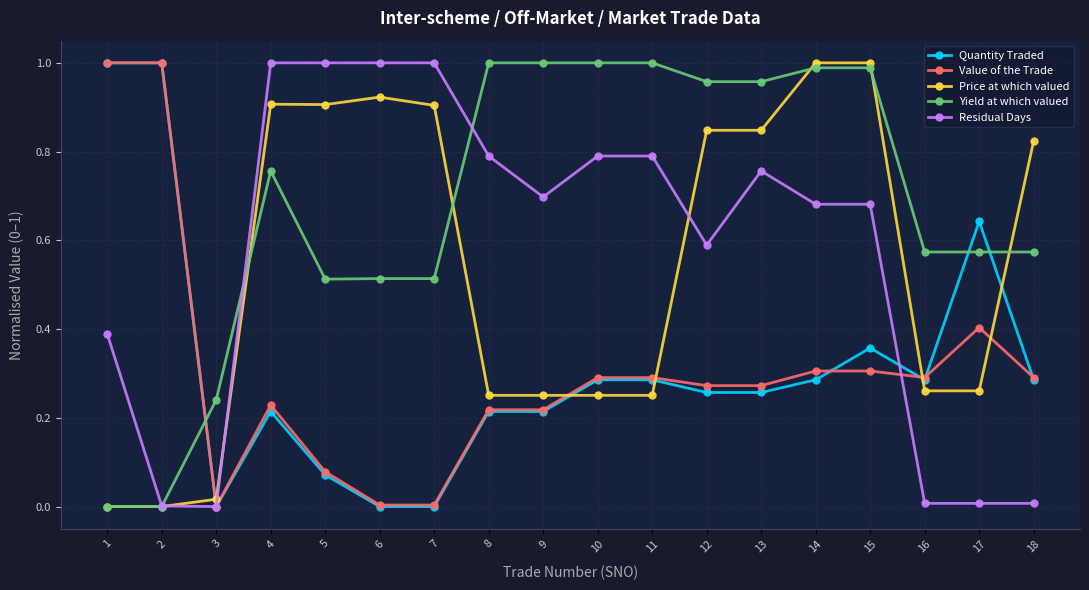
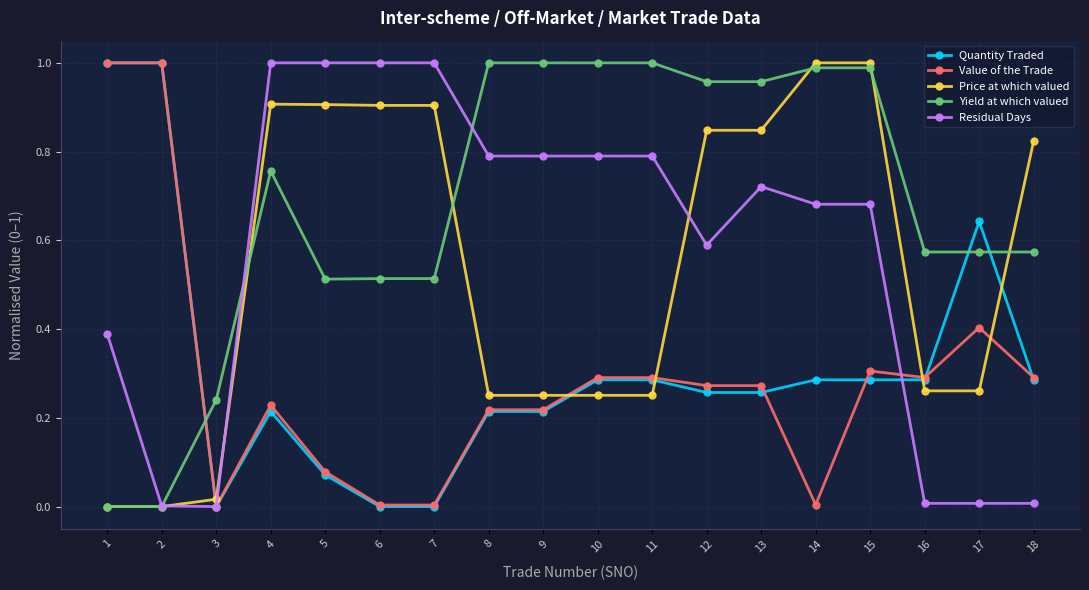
  {
    "Quantity Traded": {
      "4": 0.21,
      "5": 0.07,
      "12": 0.26,
      "13": 0.26,
      "14": 0.29,
-     "15": 0.36,
+     "15": 0.29,
      "17": 0.64
    },
    "Value of the Trade": {
      "4": 0.23,
      "5": 0.08,
      "12": 0.27,
      "13": 0.27,
-     "14": 0.31,
+     "14": 0.00,
      "15": 0.31,
      "17": 0.40
    },
    "Price at which valued": {
      "3": 0.02,
      "4": 0.91,
      "5": 0.91,
-     "6": 0.92,
+     "6": 0.90,
      "7": 0.90,
      "8": 0.25,
      "9": 0.25,
      "10": 0.25,
      "11": 0.25,
      "12": 0.85,
      "13": 0.85,
      "14": 1.00,
      "15": 1.00,
      "16": 0.26,
      "17": 0.26,
      "18": 0.82
    },
    "Yield at which valued": {
      "3": 0.24,
      "4": 0.76,
      "5": 0.51,
      "6": 0.51,
      "7": 0.51,
      "8": 1.00,
      "9": 1.00,
      "10": 1.00,
      "11": 1.00,
      "12": 0.96,
      "13": 0.96,
      "14": 0.99,
      "15": 0.99,
      "16": 0.57,
      "17": 0.57,
      "18": 0.57
    },
    "Residual Days": {
      "1": 0.39,
      "4": 1.00,
      "5": 1.00,
      "6": 1.00,
      "7": 1.00,
      "8": 0.79,
-     "9": 0.70,
+     "9": 0.79,
      "10": 0.79,
      "11": 0.79,
      "12": 0.59,
-     "13": 0.76,
+     "13": 0.72,
      "14": 0.68,
      "15": 0.68,
      "16": 0.01,
      "17": 0.01,
      "18": 0.01
    }
  }
